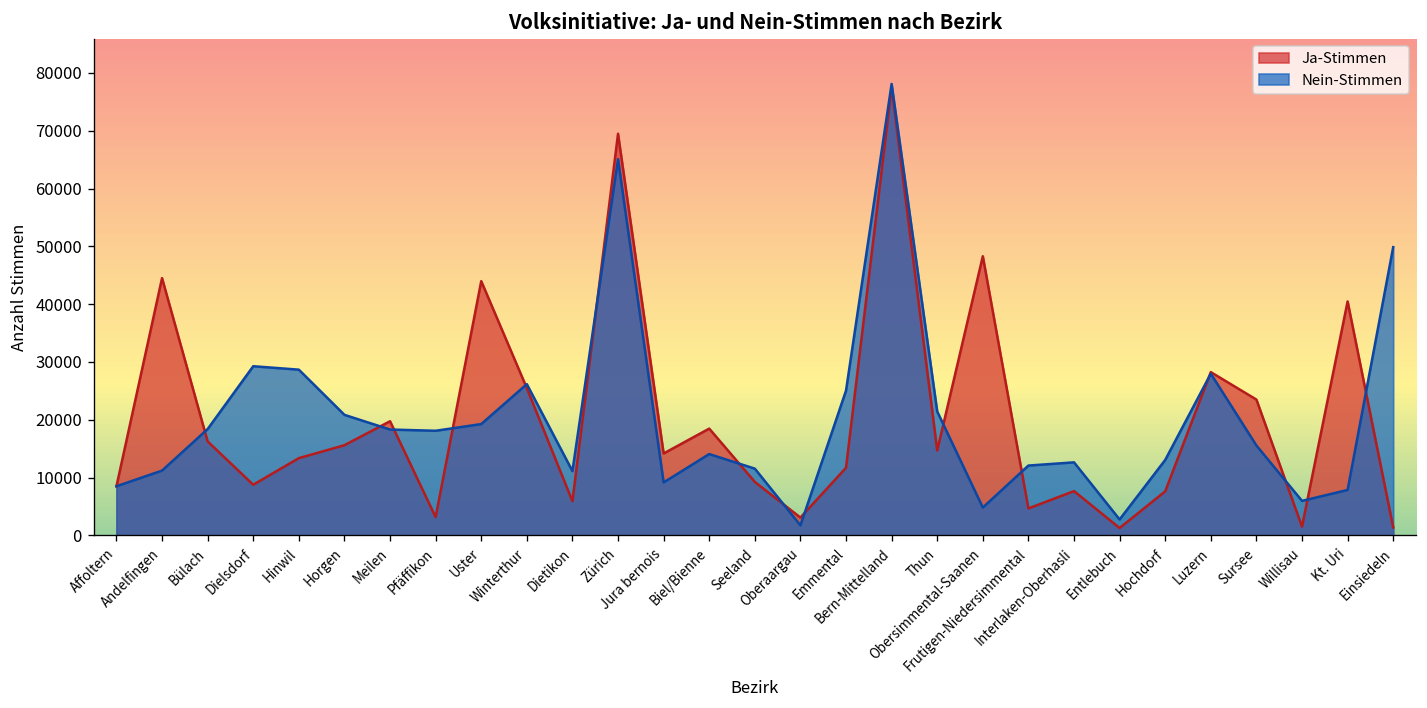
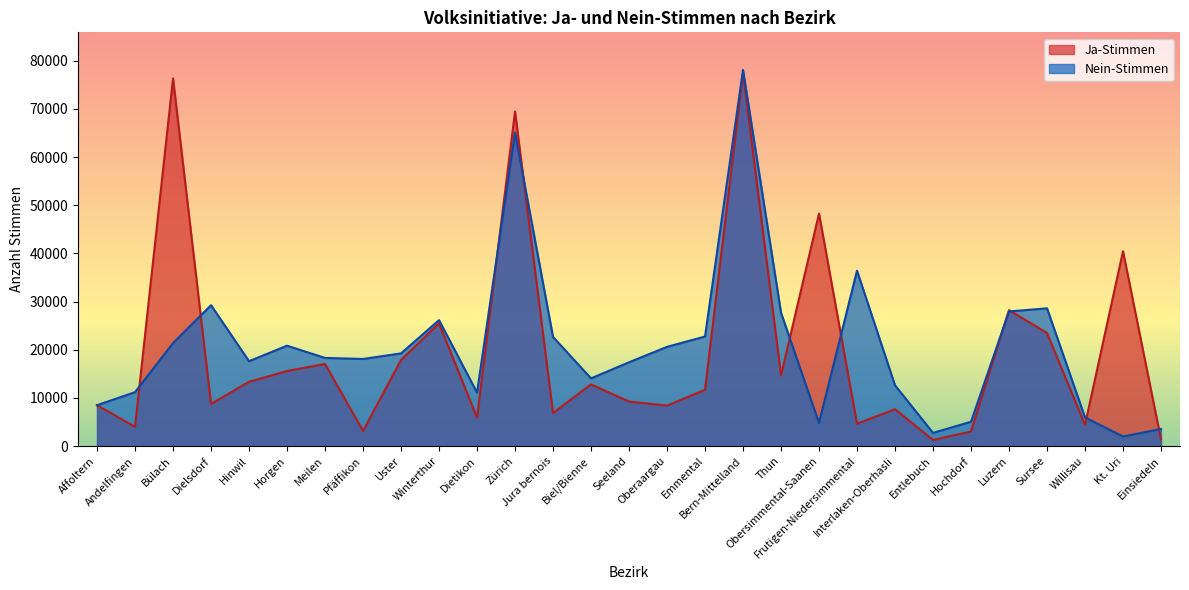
  {
    "Ja-Stimmen": {
-     "Andelfingen": 45000,
-     "Bülach": 16000,
+     "Andelfingen": 4000,
+     "Bülach": 76000,
      "Dielsdorf": 9000,
      "Hinwil": 13000,
      "Horgen": 16000,
-     "Meilen": 20000,
+     "Meilen": 17000,
      "Pfäffikon": 3000,
-     "Uster": 44000,
+     "Uster": 18000,
      "Winterthur": 25000,
      "Dietikon": 6000,
      "Zürich": 69000,
-     "Jura bernois": 14000,
-     "Biel/Bienne": 18000,
+     "Jura bernois": 7000,
+     "Biel/Bienne": 13000,
      "Seeland": 9000,
-     "Oberaargau": 3000,
+     "Oberaargau": 8000,
      "Emmental": 12000,
      "Bern-Mittelland": 78000,
      "Thun": 15000,
      "Obersimmental-Saanen": 48000,
      "Frutigen-Niedersimmental": 5000,
      "Interlaken-Oberhasli": 8000,
      "Entlebuch": 1000,
-     "Hochdorf": 8000,
+     "Hochdorf": 3000,
      "Sursee": 23000,
-     "Willisau": 2000,
+     "Willisau": 4000,
      "Kt. Uri": 40000,
      "Einsiedeln": 1000
    },
    "Nein-Stimmen": {
      "Andelfingen": 11000,
-     "Bülach": 18000,
+     "Bülach": 21000,
      "Dielsdorf": 29000,
-     "Hinwil": 29000,
+     "Hinwil": 18000,
      "Horgen": 21000,
      "Meilen": 18000,
      "Pfäffikon": 18000,
      "Uster": 19000,
      "Winterthur": 26000,
      "Dietikon": 11000,
      "Zürich": 65000,
-     "Jura bernois": 9000,
+     "Jura bernois": 23000,
      "Biel/Bienne": 14000,
-     "Seeland": 12000,
-     "Oberaargau": 2000,
-     "Emmental": 25000,
+     "Seeland": 17000,
+     "Oberaargau": 21000,
+     "Emmental": 23000,
      "Bern-Mittelland": 78000,
-     "Thun": 21000,
+     "Thun": 28000,
      "Obersimmental-Saanen": 5000,
-     "Frutigen-Niedersimmental": 12000,
+     "Frutigen-Niedersimmental": 36000,
      "Interlaken-Oberhasli": 13000,
      "Entlebuch": 3000,
-     "Hochdorf": 13000,
-     "Sursee": 16000,
+     "Hochdorf": 5000,
+     "Sursee": 29000,
      "Willisau": 6000,
-     "Kt. Uri": 8000,
-     "Einsiedeln": 50000
+     "Kt. Uri": 2000,
+     "Einsiedeln": 4000
    }
  }
